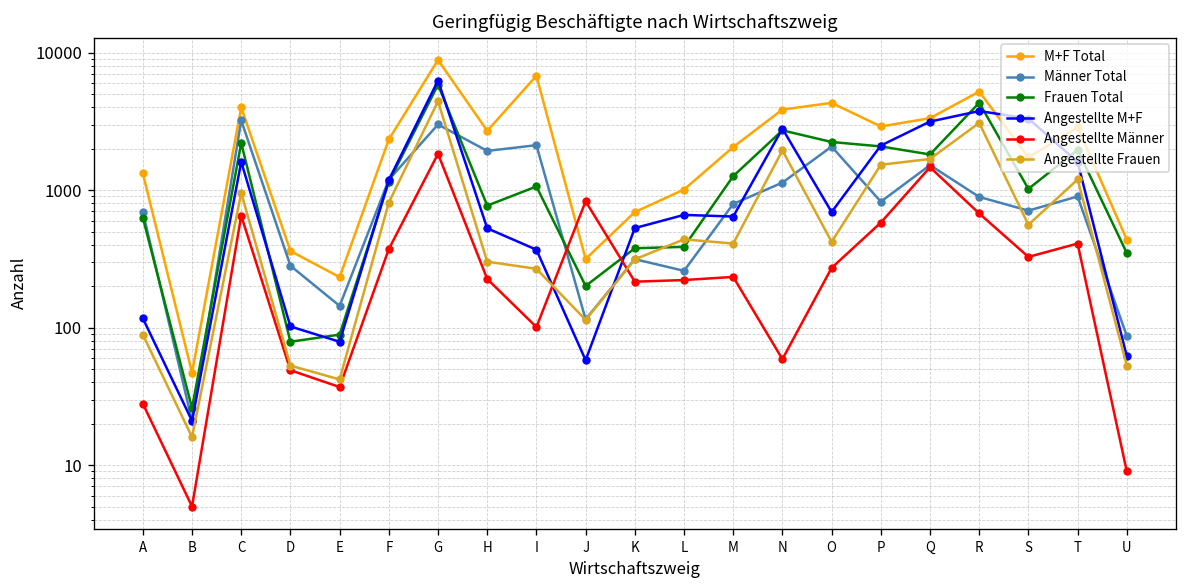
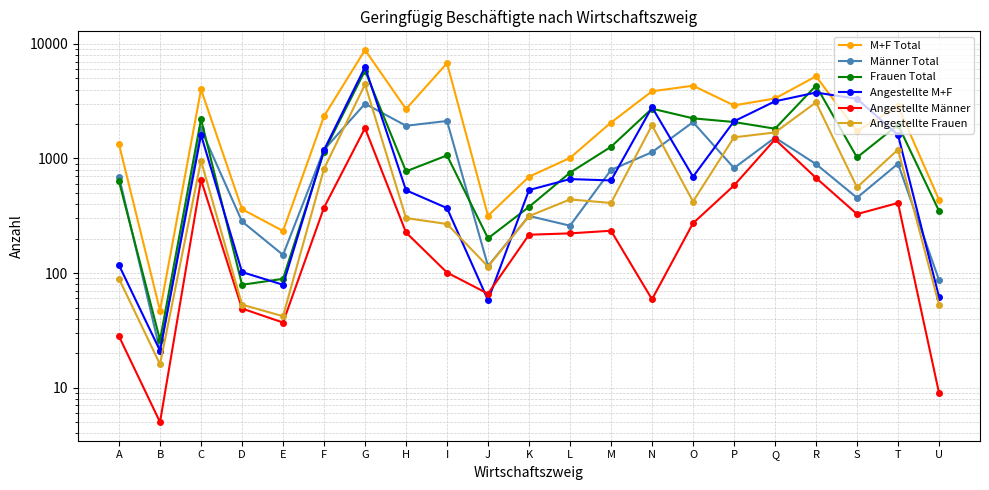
  {
    "Männer Total": {
      "A": 700,
-     "C": 3200,
+     "C": 1800,
      "D": 280,
      "E": 140,
      "G": 3000,
      "H": 1900,
      "I": 2100,
      "L": 260,
      "M": 800,
      "N": 1100,
      "O": 2100,
      "P": 800,
      "R": 900,
-     "S": 700,
+     "S": 450,
      "T": 900,
      "U": 90
    },
    "Frauen Total": {
      "A": 600,
      "B": 26,
      "C": 2200,
      "D": 80,
      "E": 90,
      "G": 6000,
      "H": 800,
      "I": 1100,
      "J": 200,
      "K": 380,
-     "L": 390,
+     "L": 800,
      "M": 1300,
      "O": 2200,
      "Q": 1800,
      "R": 4300,
      "S": 1000,
      "U": 350
    },
    "Angestellte M+F": {
      "A": 120,
      "C": 1600,
      "D": 100,
      "E": 80,
      "G": 6000,
      "H": 500,
      "I": 370,
      "J": 60,
      "K": 500,
      "L": 700,
      "M": 600,
      "O": 700,
      "Q": 3200,
      "R": 3800,
      "T": 1600,
      "U": 60
    },
    "Angestellte Männer": {
      "A": 28,
      "B": 5,
      "C": 700,
      "D": 49,
      "E": 37,
      "F": 370,
      "G": 1800,
      "H": 230,
      "I": 100,
-     "J": 800,
+     "J": 70,
      "K": 220,
      "L": 220,
      "M": 230,
      "N": 60,
      "O": 270,
      "P": 600,
      "R": 700,
      "S": 330,
      "T": 410,
      "U": 9
    }
  }
